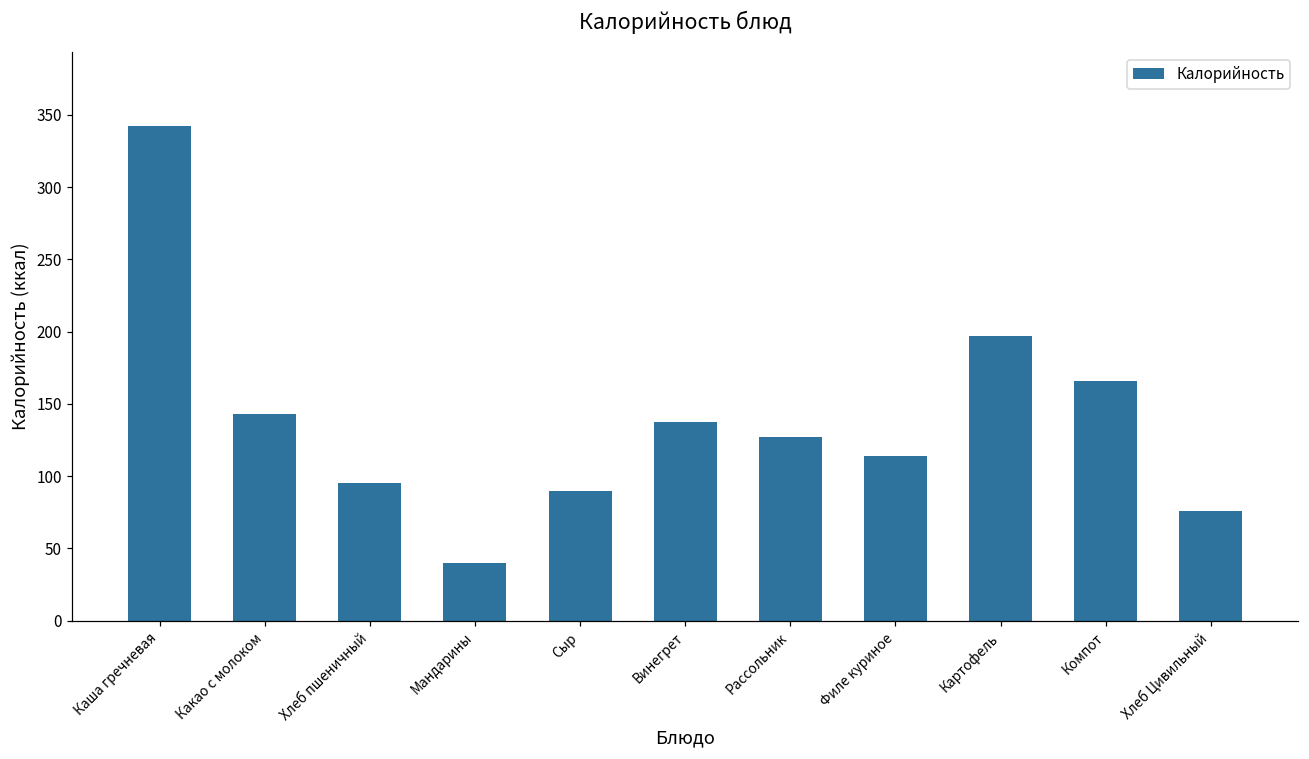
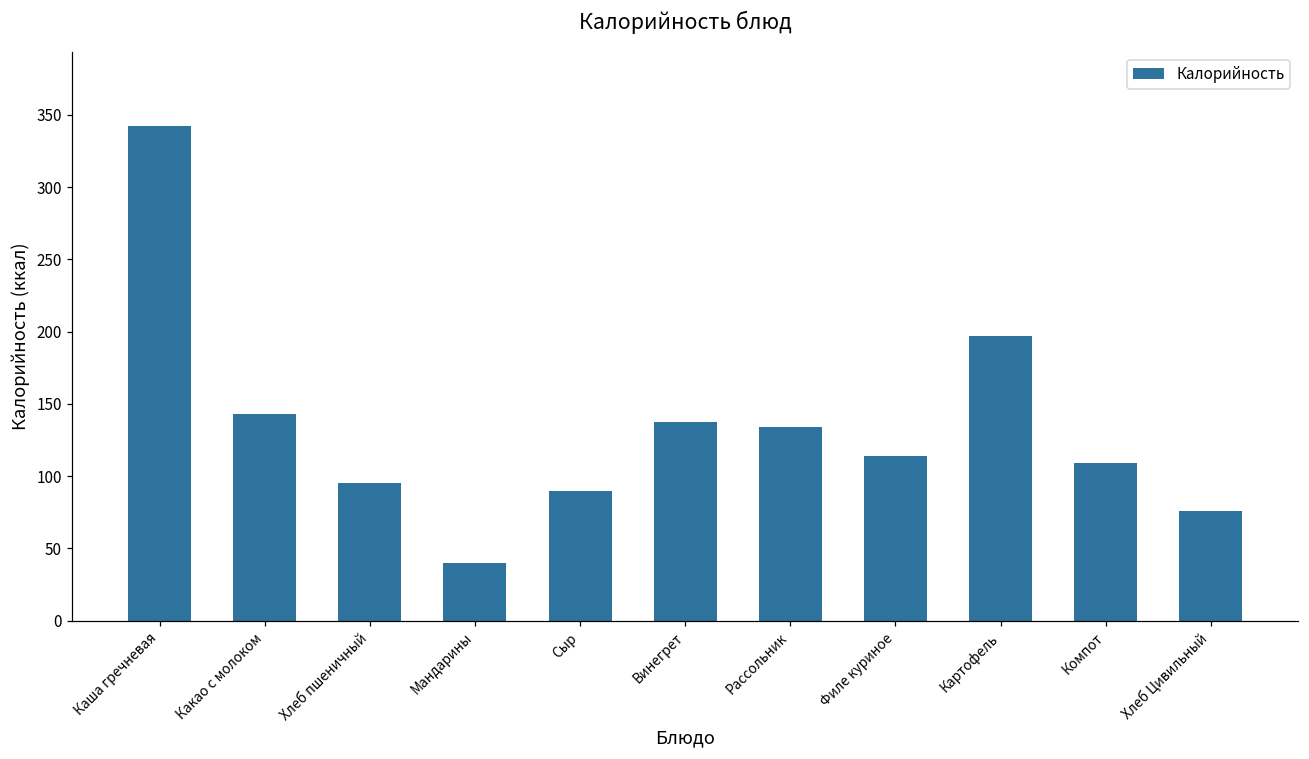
  {
    "Каша гречневая": 342,
    "Какао с молоком": 143,
    "Хлеб пшеничный": 95,
    "Мандарины": 40,
    "Сыр": 90,
    "Винегрет": 137,
-   "Рассольник": 127,
+   "Рассольник": 134,
    "Филе куриное": 114,
    "Картофель": 197,
-   "Компот": 166,
+   "Компот": 109,
    "Хлеб Цивильный": 76
  }
